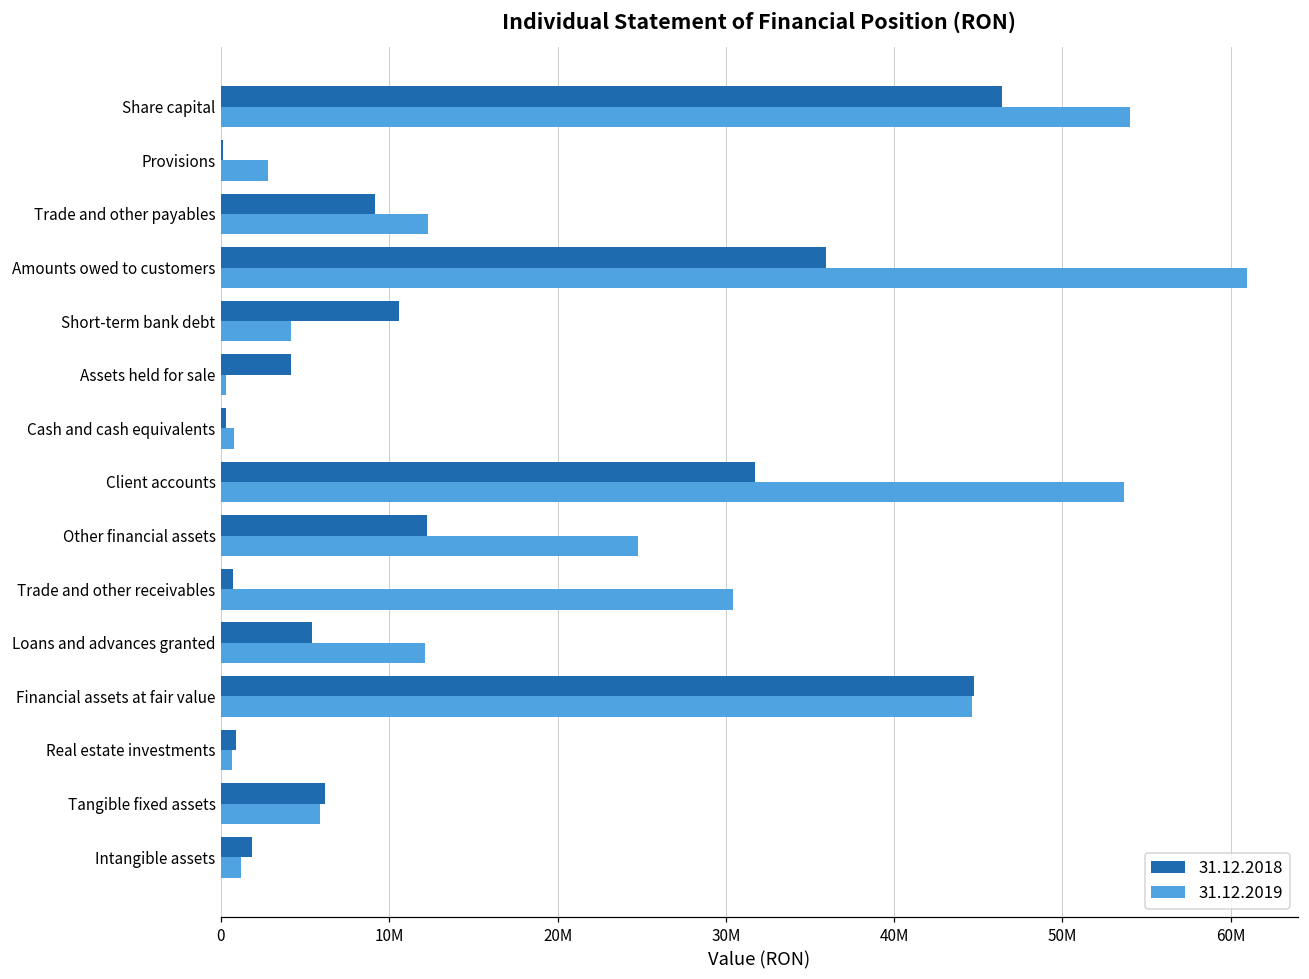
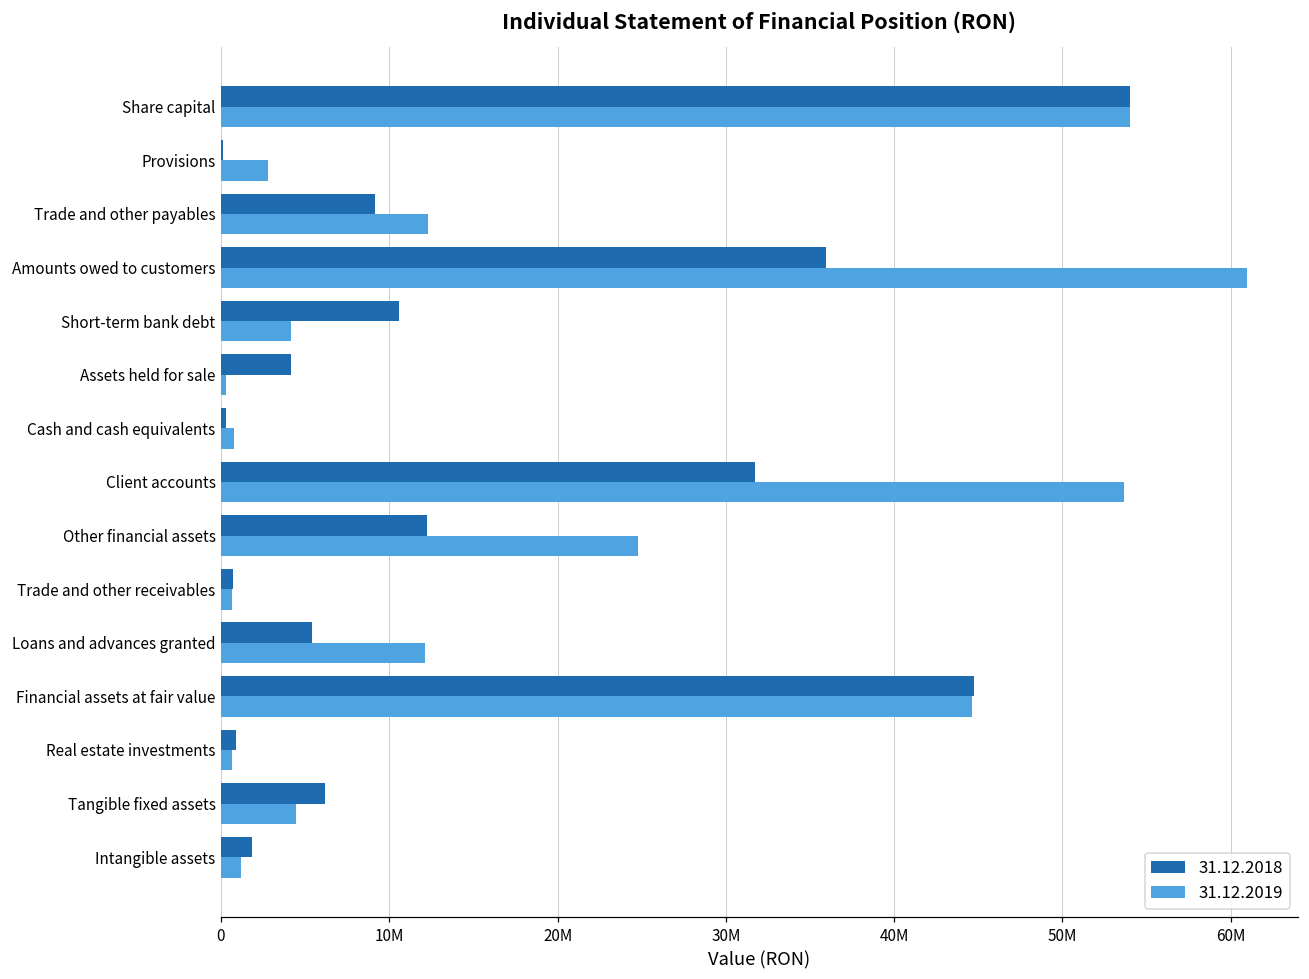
  {
    "31.12.2018": {
-     "Share capital": 46400000,
+     "Share capital": 54000000,
      "Trade and other payables": 9100000,
      "Amounts owed to customers": 35900000,
      "Short-term bank debt": 10600000,
      "Assets held for sale": 4200000,
      "Cash and cash equivalents": 300000,
      "Client accounts": 31800000,
      "Other financial assets": 12300000,
      "Trade and other receivables": 700000,
      "Loans and advances granted": 5400000,
      "Financial assets at fair value": 44700000,
      "Real estate investments": 900000,
      "Tangible fixed assets": 6200000,
      "Intangible assets": 1900000
    },
    "31.12.2019": {
      "Share capital": 54000000,
      "Provisions": 2800000,
      "Trade and other payables": 12300000,
      "Amounts owed to customers": 60900000,
      "Short-term bank debt": 4200000,
      "Assets held for sale": 300000,
      "Cash and cash equivalents": 800000,
      "Client accounts": 53600000,
      "Other financial assets": 24800000,
-     "Trade and other receivables": 30400000,
+     "Trade and other receivables": 700000,
      "Loans and advances granted": 12100000,
      "Financial assets at fair value": 44600000,
      "Real estate investments": 700000,
-     "Tangible fixed assets": 5900000,
+     "Tangible fixed assets": 4400000,
      "Intangible assets": 1200000
    }
  }
